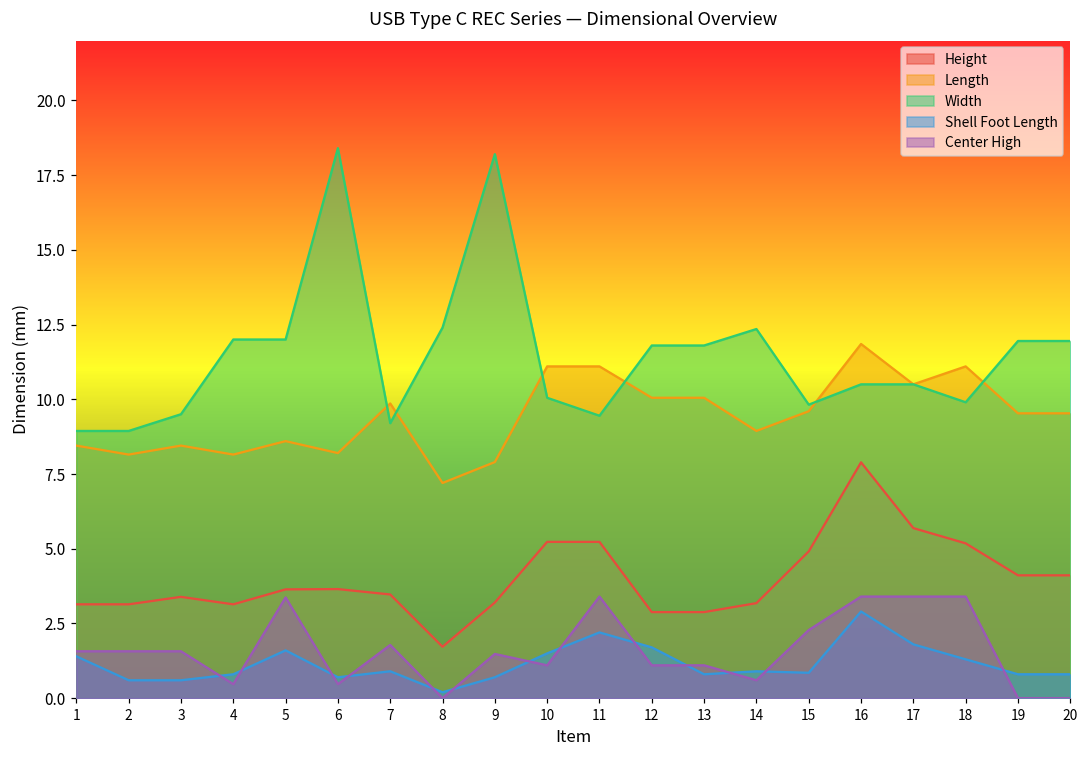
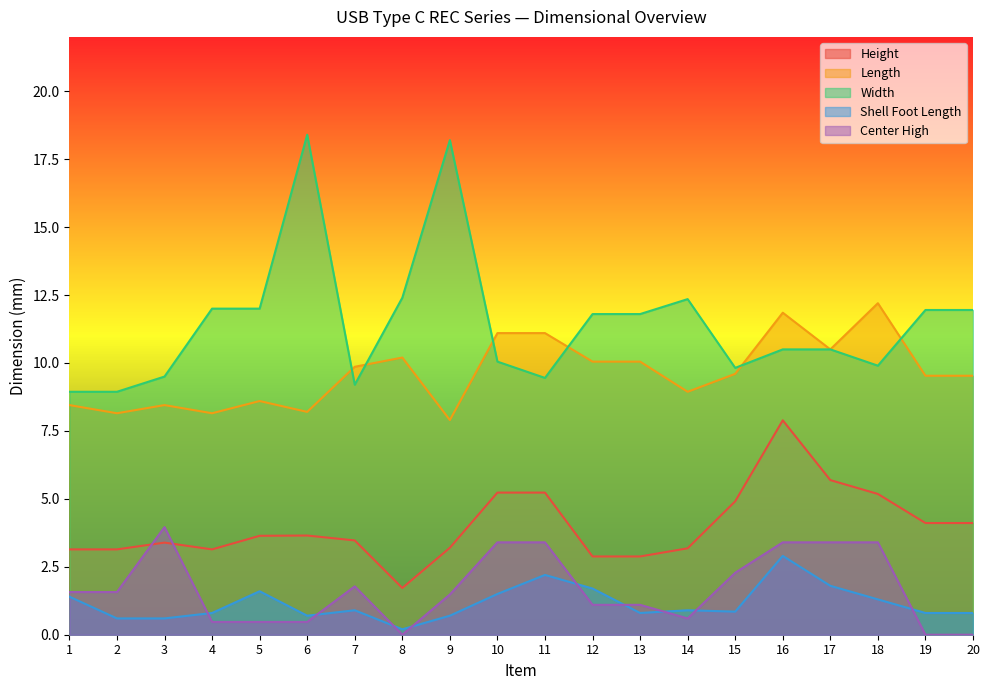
  {
    "Height": {
      "1": 3.1,
      "2": 3.1,
      "3": 3.4,
      "4": 3.1,
      "5": 3.6,
      "6": 3.7,
      "7": 3.5,
      "8": 1.7,
      "9": 3.2,
      "10": 5.2,
      "11": 5.2,
      "12": 2.9,
      "13": 2.9,
      "14": 3.2,
      "15": 4.9,
      "16": 7.9,
      "17": 5.7,
      "18": 5.2,
      "19": 4.1,
      "20": 4.1
    },
    "Length": {
      "1": 8.5,
      "2": 8.2,
      "3": 8.5,
      "4": 8.2,
      "5": 8.6,
      "6": 8.2,
      "7": 9.9,
-     "8": 7.2,
+     "8": 10.2,
      "9": 7.9,
      "10": 11.1,
      "11": 11.1,
      "12": 10.1,
      "13": 10.1,
      "14": 8.9,
      "15": 9.6,
      "16": 11.9,
-     "18": 11.1,
+     "18": 12.2,
      "19": 9.5,
      "20": 9.5
    },
    "Width": {
      "1": 8.9,
      "2": 8.9,
      "3": 9.5,
      "4": 12.0,
      "5": 12.0,
      "6": 18.4,
      "7": 9.2,
      "8": 12.4,
      "9": 18.2,
      "10": 10.1,
      "11": 9.5,
      "12": 11.8,
      "13": 11.8,
      "14": 12.4,
      "15": 9.8,
      "16": 10.5,
      "18": 9.9,
      "19": 12.0,
      "20": 12.0
    },
    "Shell Foot Length": {
      "1": 1.4,
      "2": 0.6,
      "3": 0.6,
      "4": 0.8,
      "5": 1.6,
      "6": 0.7,
      "7": 0.9,
      "8": 0.2,
      "9": 0.7,
      "10": 1.5,
      "11": 2.2,
      "12": 1.7,
      "13": 0.8,
      "14": 0.9,
      "15": 0.9,
      "16": 2.9,
      "17": 1.8,
      "18": 1.3,
      "19": 0.8,
      "20": 0.8
    },
    "Center High": {
      "1": 1.6,
      "2": 1.6,
-     "3": 1.6,
+     "3": 4.0,
      "4": 0.5,
-     "5": 3.4,
+     "5": 0.5,
      "6": 0.5,
      "7": 1.8,
      "8": 0.0,
      "9": 1.5,
-     "10": 1.1,
+     "10": 3.4,
      "11": 3.4,
      "12": 1.1,
      "13": 1.1,
      "14": 0.6,
      "15": 2.3,
      "16": 3.4,
      "17": 3.4,
      "18": 3.4,
      "19": 0.0,
      "20": 0.0
    }
  }
